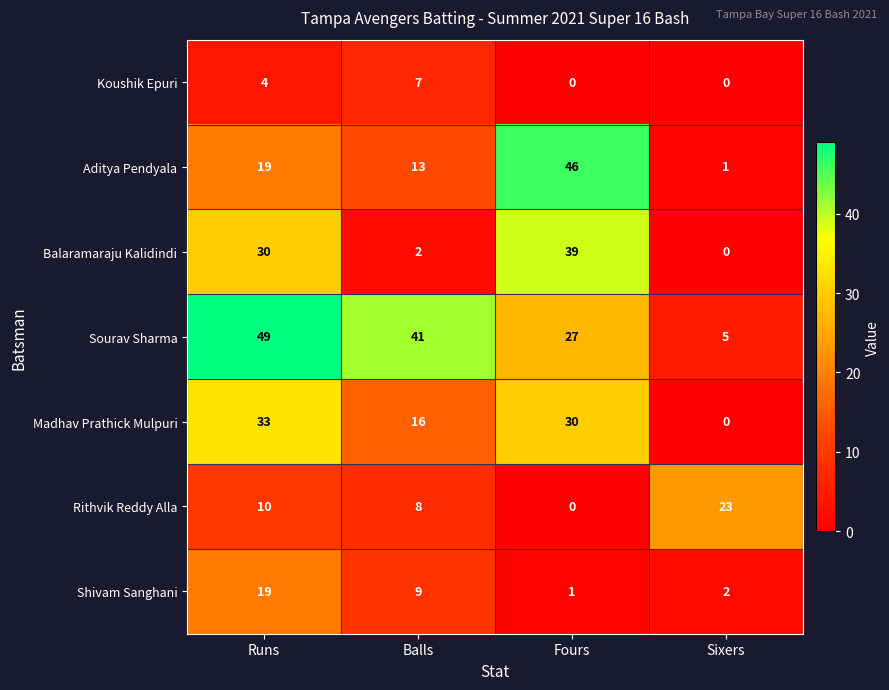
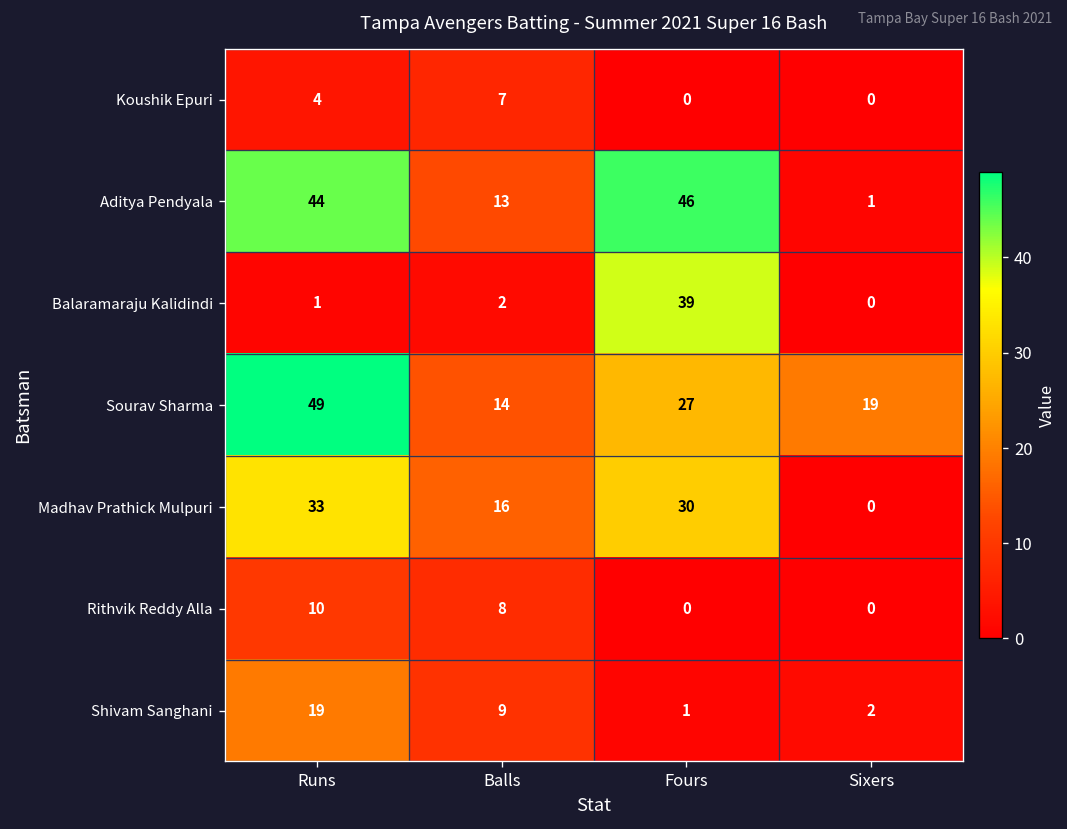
  {
    "Koushik Epuri": {
      "Runs": 4,
      "Balls": 7,
      "Fours": 0,
      "Sixers": 0
    },
    "Aditya Pendyala": {
-     "Runs": 19,
+     "Runs": 44,
      "Balls": 13,
      "Fours": 46,
      "Sixers": 1
    },
    "Balaramaraju Kalidindi": {
-     "Runs": 30,
+     "Runs": 1,
      "Balls": 2,
      "Fours": 39,
      "Sixers": 0
    },
    "Sourav Sharma": {
      "Runs": 49,
-     "Balls": 41,
+     "Balls": 14,
      "Fours": 27,
-     "Sixers": 5
+     "Sixers": 19
    },
    "Madhav Prathick Mulpuri": {
      "Runs": 33,
      "Balls": 16,
      "Fours": 30,
      "Sixers": 0
    },
    "Rithvik Reddy Alla": {
      "Runs": 10,
      "Balls": 8,
      "Fours": 0,
-     "Sixers": 23
+     "Sixers": 0
    },
    "Shivam Sanghani": {
      "Runs": 19,
      "Balls": 9,
      "Fours": 1,
      "Sixers": 2
    }
  }
